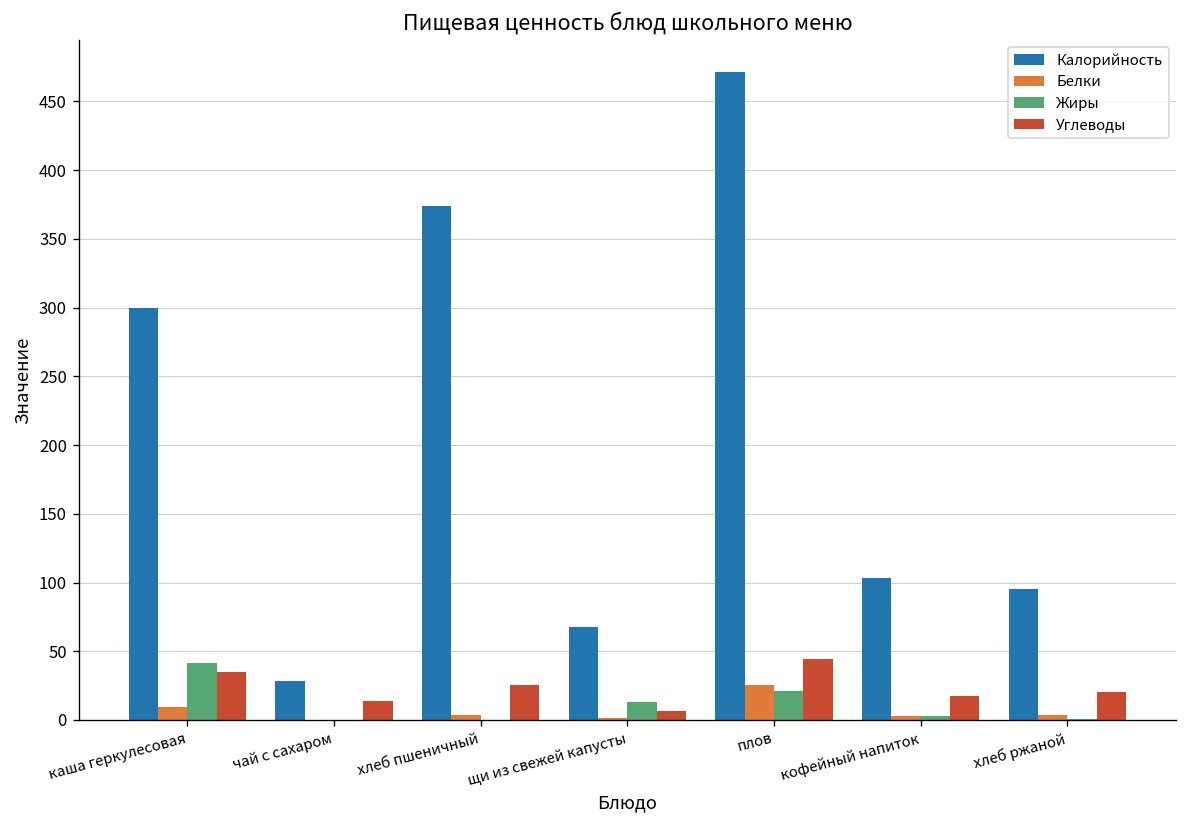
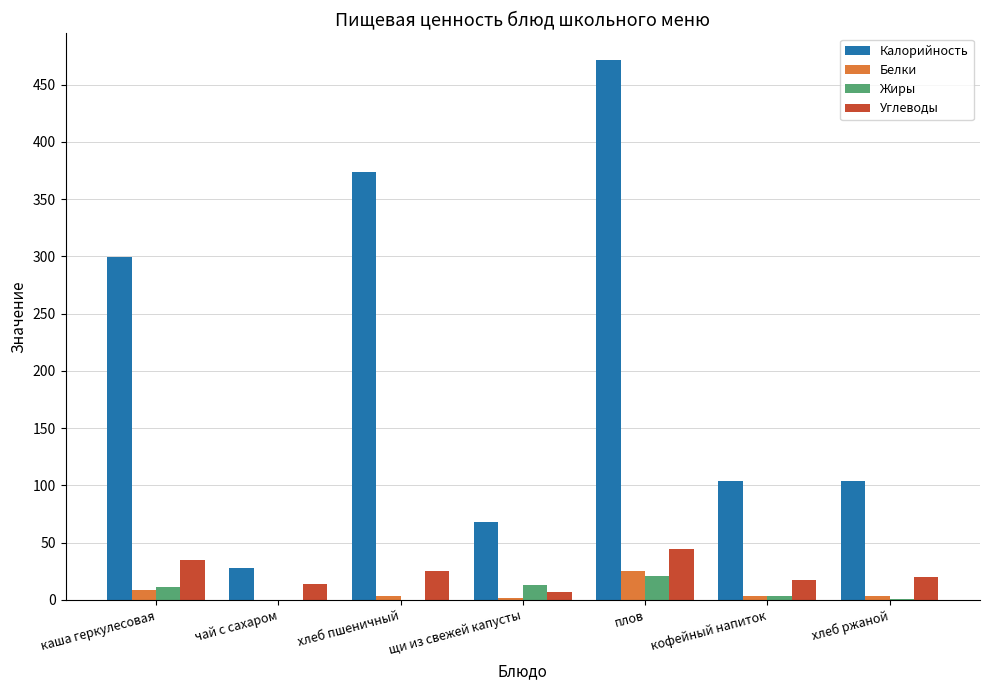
  {
    "Калорийность": {
      "каша геркулесовая": 300,
      "чай с сахаром": 28,
      "хлеб пшеничный": 374,
      "щи из свежей капусты": 68,
      "плов": 471,
      "кофейный напиток": 104,
-     "хлеб ржаной": 95
+     "хлеб ржаной": 104
    },
    "Жиры": {
-     "каша геркулесовая": 41,
+     "каша геркулесовая": 11,
      "чай с сахаром": 0,
      "хлеб пшеничный": 0,
      "щи из свежей капусты": 13,
      "плов": 21,
      "кофейный напиток": 3
    }
  }
